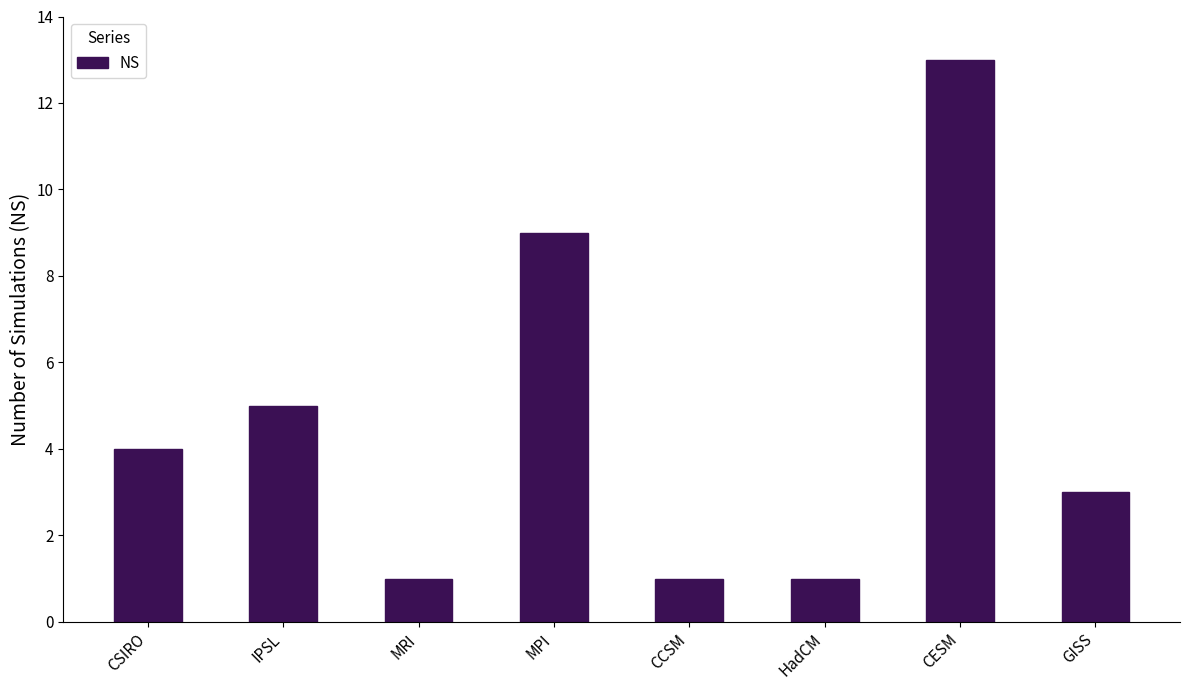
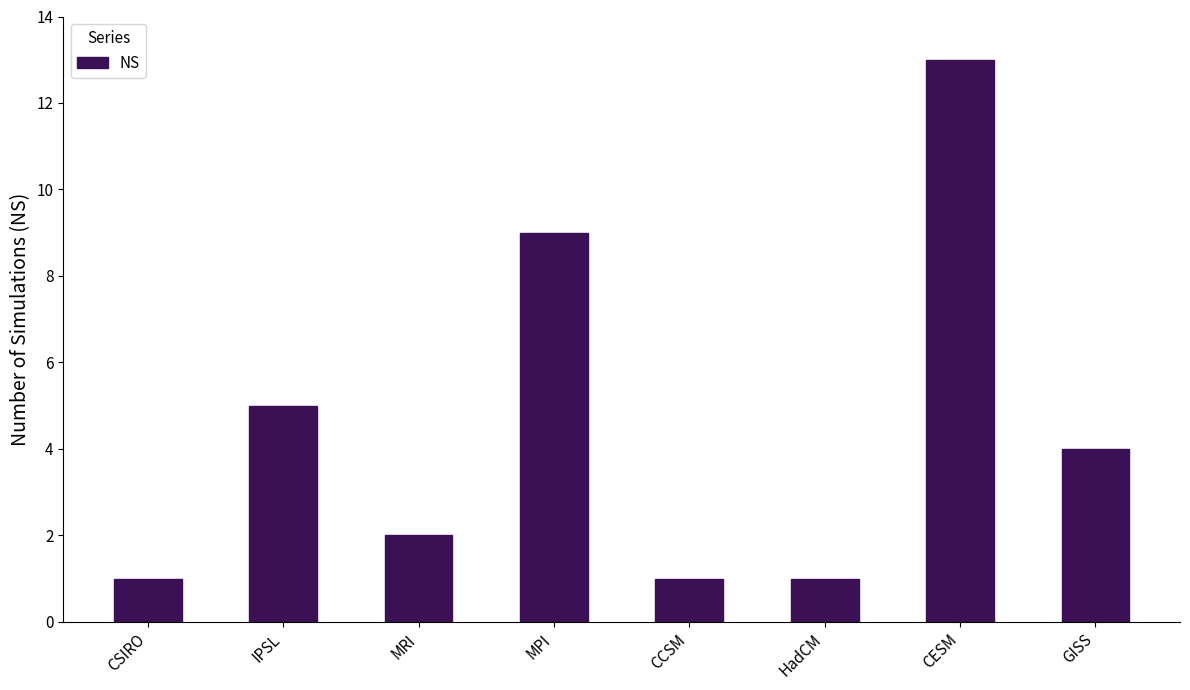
  {
-   "CSIRO": 4,
+   "CSIRO": 1,
    "IPSL": 5,
-   "MRI": 1,
+   "MRI": 2,
    "MPI": 9,
    "CCSM": 1,
    "HadCM": 1,
    "CESM": 13,
-   "GISS": 3
+   "GISS": 4
  }
